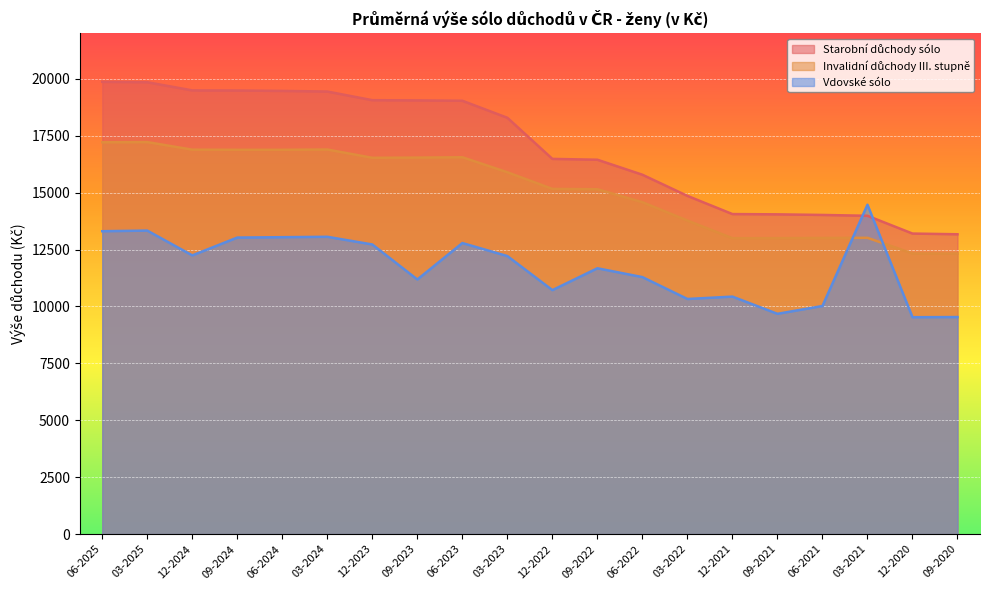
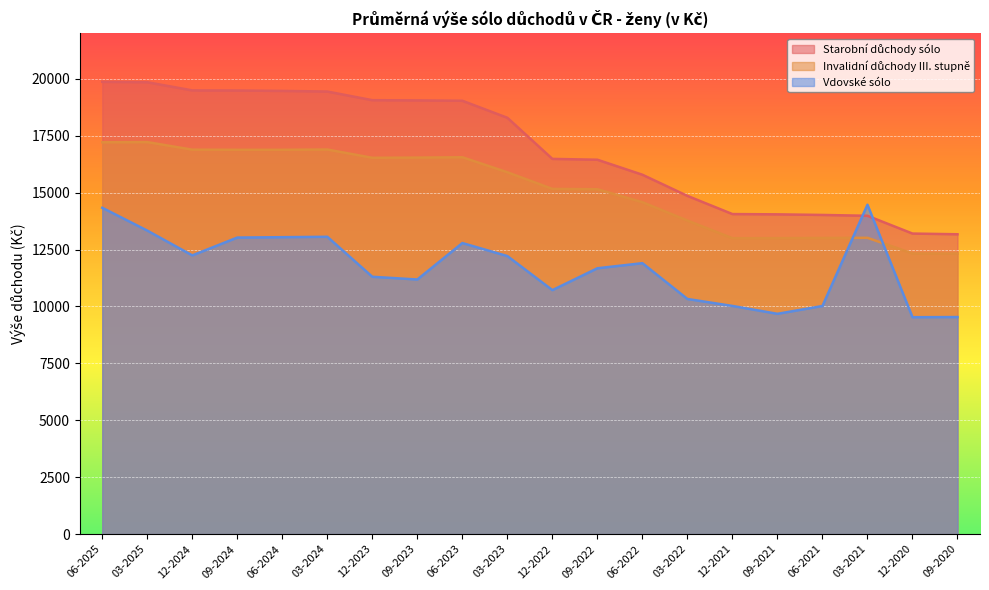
  {
    "Vdovské sólo": {
-     "06-2025": 13300,
+     "06-2025": 14300,
      "03-2025": 13300,
      "12-2024": 12200,
      "09-2024": 13000,
      "06-2024": 13000,
      "03-2024": 13100,
-     "12-2023": 12700,
+     "12-2023": 11300,
      "09-2023": 11200,
      "06-2023": 12800,
      "03-2023": 12200,
      "12-2022": 10700,
      "09-2022": 11700,
-     "06-2022": 11300,
+     "06-2022": 11900,
      "03-2022": 10300,
-     "12-2021": 10400,
+     "12-2021": 10000,
      "09-2021": 9700,
      "06-2021": 10000,
      "03-2021": 14500,
      "12-2020": 9500,
      "09-2020": 9500
    }
  }
